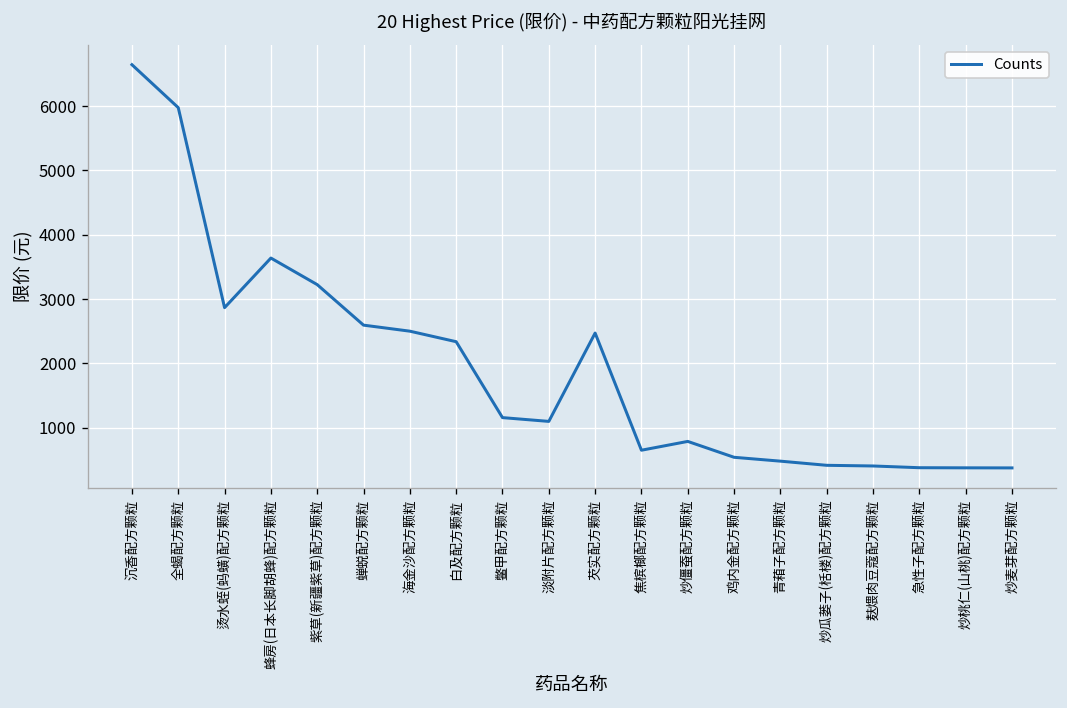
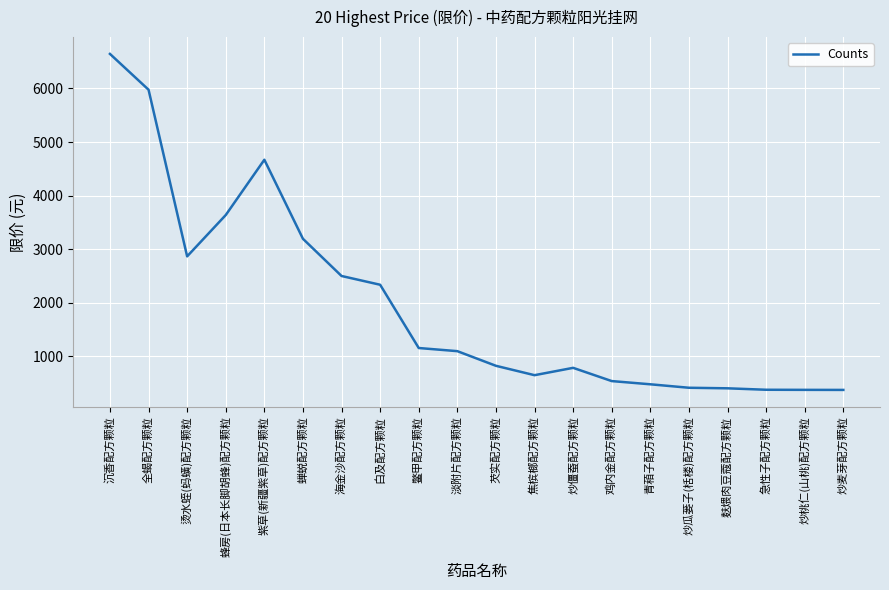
  {
    "沉香配方颗粒": 6600,
    "全蝎配方颗粒": 6000,
    "烫水蛭(蚂蟥)配方颗粒": 2900,
    "蜂房(日本长脚胡蜂)配方颗粒": 3600,
-   "紫草(新疆紫草)配方颗粒": 3200,
-   "蝉蜕配方颗粒": 2600,
+   "紫草(新疆紫草)配方颗粒": 4700,
+   "蝉蜕配方颗粒": 3200,
    "海金沙配方颗粒": 2500,
    "白及配方颗粒": 2300,
    "鳖甲配方颗粒": 1200,
    "淡附片配方颗粒": 1100,
-   "芡实配方颗粒": 2500,
+   "芡实配方颗粒": 800,
    "焦槟榔配方颗粒": 700,
    "炒僵蚕配方颗粒": 800,
    "鸡内金配方颗粒": 500,
    "青葙子配方颗粒": 500,
    "炒瓜蒌子(栝楼)配方颗粒": 400,
    "麸煨肉豆蔻配方颗粒": 400,
    "急性子配方颗粒": 400,
    "炒桃仁(山桃)配方颗粒": 400,
    "炒麦芽配方颗粒": 400
  }
